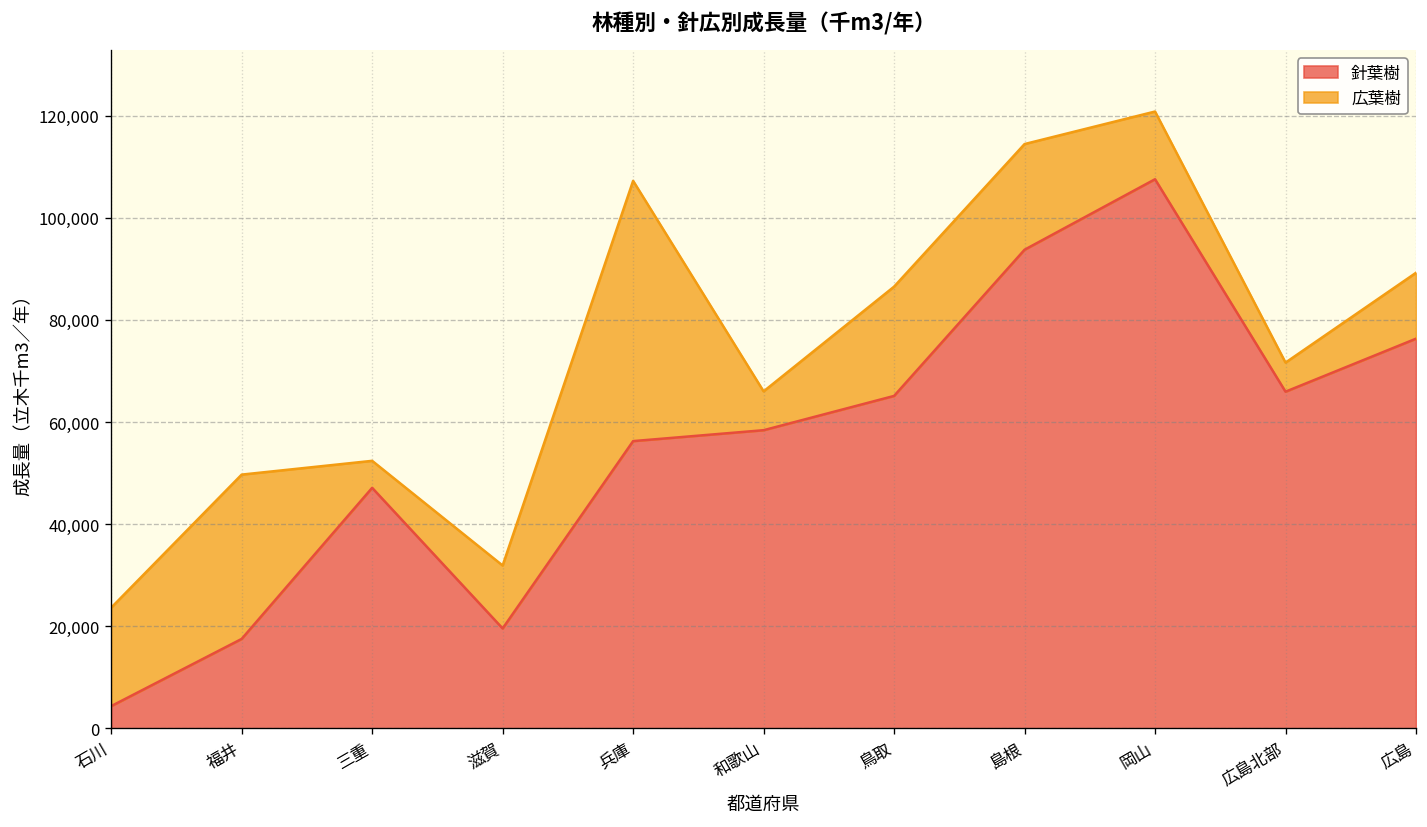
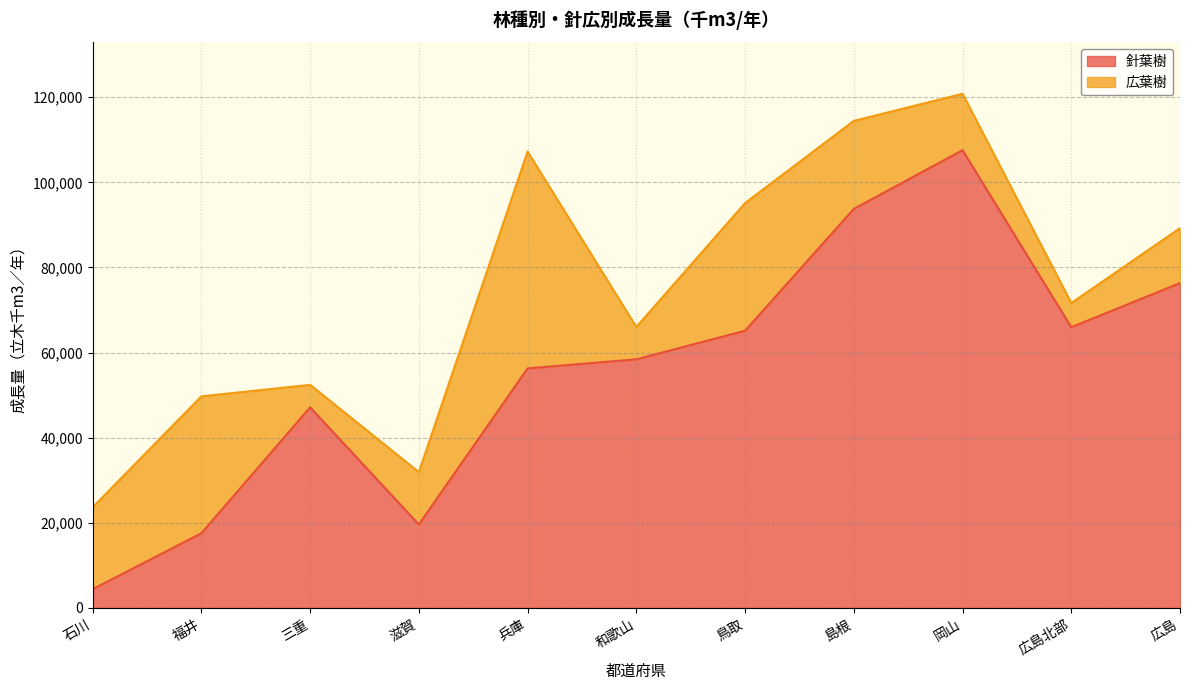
  {
    "針葉樹": {
      "石川": "4,000",
      "福井": "18,000",
      "三重": "47,000",
      "滋賀": "20,000",
      "兵庫": "56,000",
      "和歌山": "58,000",
      "鳥取": "65,000",
      "島根": "94,000",
      "岡山": "108,000",
      "広島北部": "66,000",
      "広島": "76,000"
    },
    "広葉樹": {
      "石川": "19,000",
      "福井": "32,000",
      "三重": "5,000",
      "滋賀": "12,000",
      "兵庫": "51,000",
      "和歌山": "8,000",
-     "鳥取": "21,000",
+     "鳥取": "30,000",
      "島根": "21,000",
      "岡山": "13,000",
      "広島北部": "6,000",
      "広島": "13,000"
    }
  }
